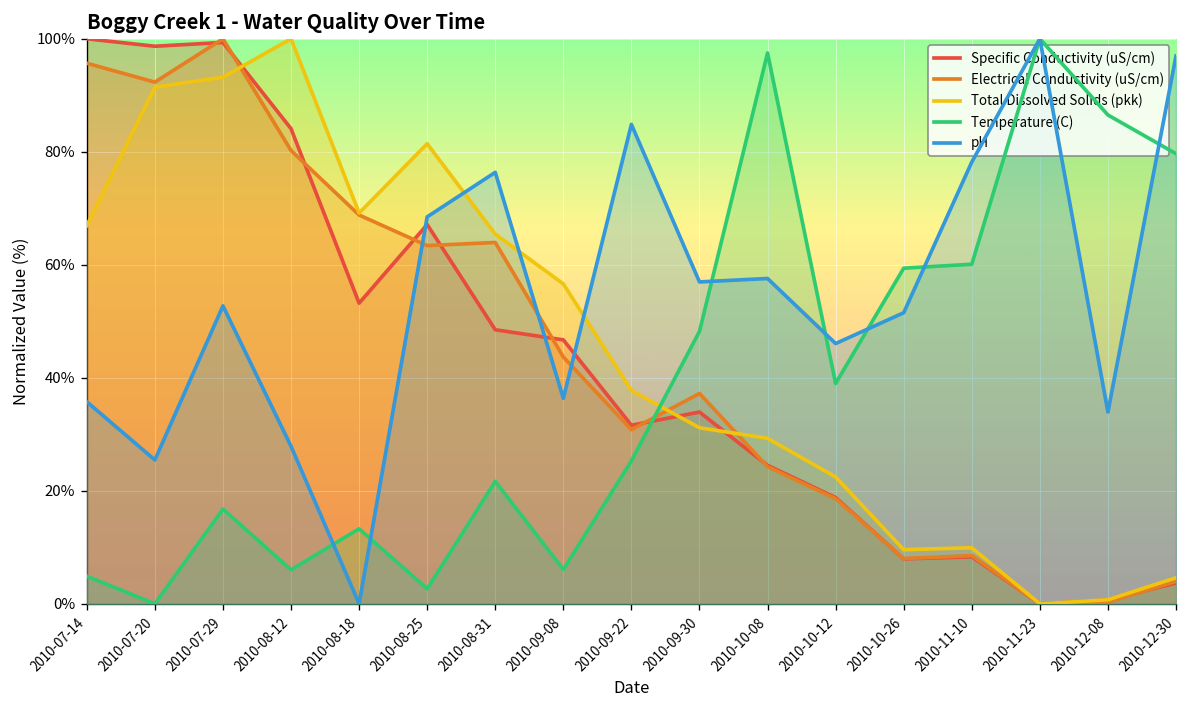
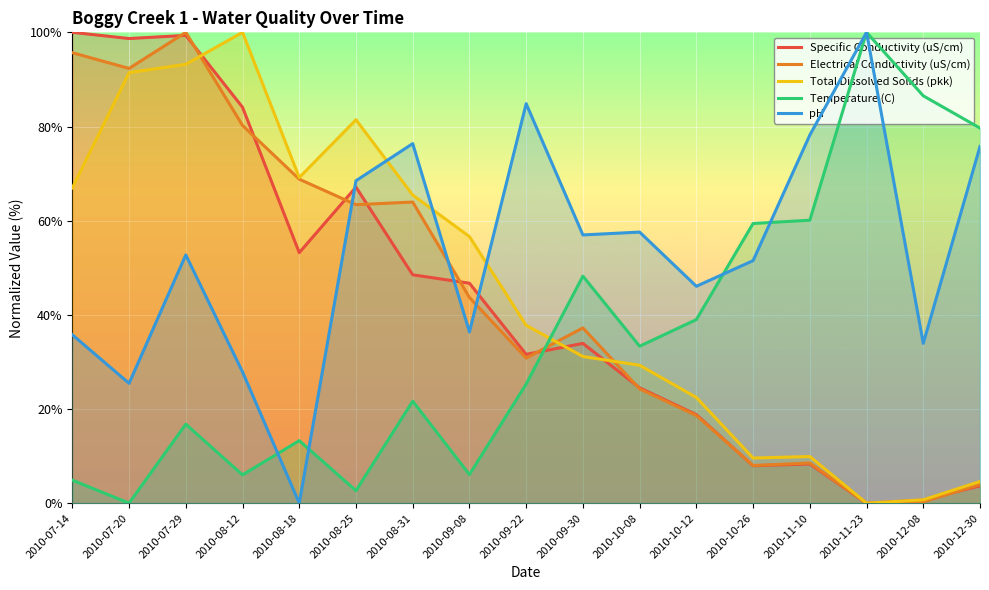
  {
    "Total Dissolved Solids (pkk)": {
      "2010-07-14": "67%",
      "2010-07-20": "91%",
      "2010-07-29": "93%",
      "2010-08-12": "100%",
      "2010-08-25": "81%",
      "2010-08-31": "65%",
      "2010-09-08": "57%",
      "2010-09-22": "38%",
      "2010-09-30": "31%",
      "2010-10-08": "29%",
      "2010-10-12": "22%",
      "2010-10-26": "10%",
      "2010-11-10": "10%",
      "2010-12-30": "5%"
    },
    "Temperature (C)": {
      "2010-07-14": "5%",
      "2010-07-20": "0%",
      "2010-07-29": "17%",
      "2010-08-12": "6%",
      "2010-08-18": "13%",
      "2010-08-25": "3%",
      "2010-08-31": "22%",
      "2010-09-08": "6%",
      "2010-09-22": "25%",
      "2010-09-30": "48%",
-     "2010-10-08": "97%",
+     "2010-10-08": "33%",
      "2010-10-12": "39%",
      "2010-10-26": "59%",
      "2010-11-10": "60%",
      "2010-12-30": "80%"
    },
    "pH": {
      "2010-07-14": "36%",
      "2010-07-20": "25%",
      "2010-07-29": "53%",
      "2010-08-12": "28%",
      "2010-08-18": "0%",
      "2010-08-25": "68%",
      "2010-08-31": "76%",
      "2010-09-08": "36%",
      "2010-09-22": "85%",
      "2010-09-30": "57%",
      "2010-10-08": "58%",
      "2010-10-12": "46%",
      "2010-10-26": "52%",
      "2010-11-10": "78%",
      "2010-12-08": "34%",
-     "2010-12-30": "97%"
+     "2010-12-30": "76%"
    }
  }
